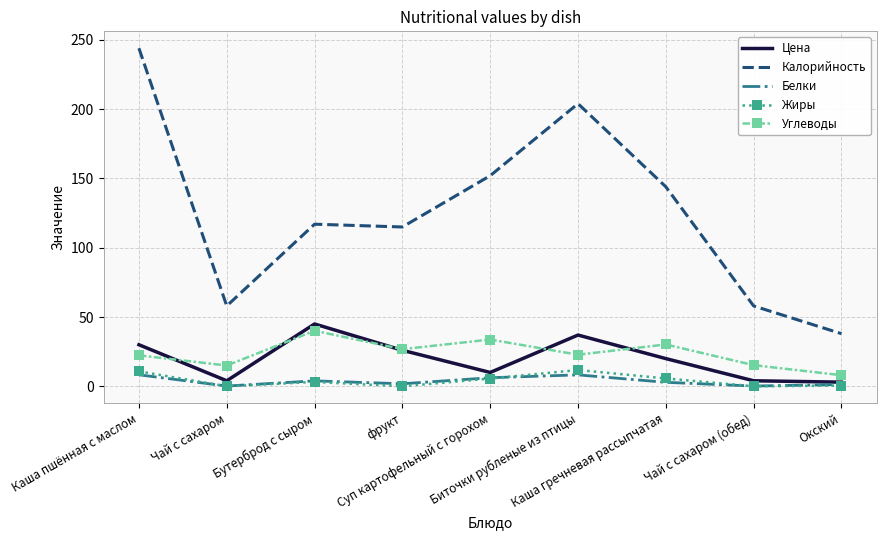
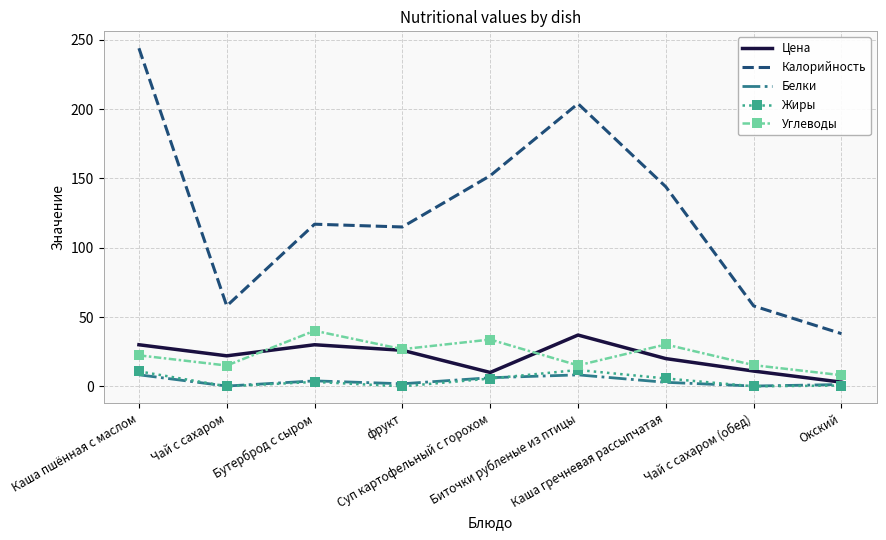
  {
    "Цена": {
      "Каша пшённая с маслом": 30,
-     "Чай с сахаром": 4,
-     "Бутерброд с сыром": 45,
+     "Чай с сахаром": 22,
+     "Бутерброд с сыром": 30,
      "Суп картофельный с горохом": 10,
      "Биточки рубленые из птицы": 37,
      "Каша гречневая рассыпчатая": 20,
-     "Чай с сахаром (обед)": 4
+     "Чай с сахаром (обед)": 11
    },
    "Углеводы": {
      "Каша пшённая с маслом": 22,
      "Чай с сахаром": 15,
      "Бутерброд с сыром": 40,
      "Суп картофельный с горохом": 34,
-     "Биточки рубленые из птицы": 23,
+     "Биточки рубленые из птицы": 15,
      "Каша гречневая рассыпчатая": 30,
      "Чай с сахаром (обед)": 15,
      "Окский": 8
    }
  }
